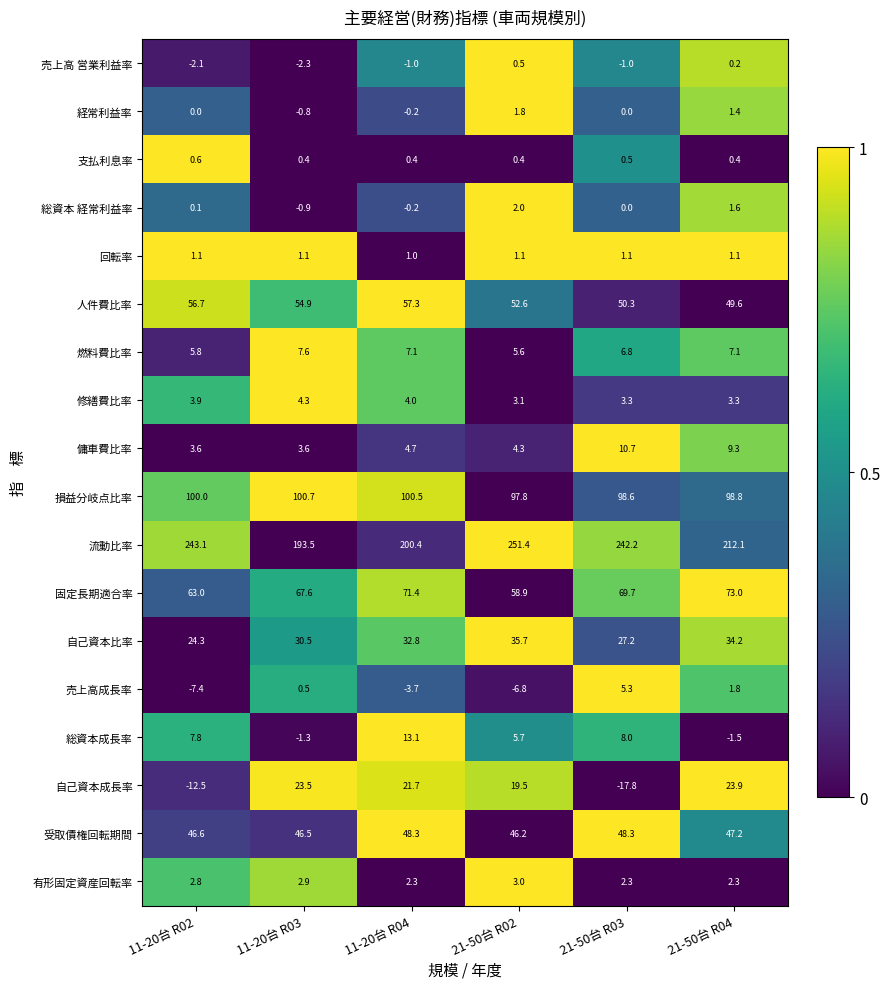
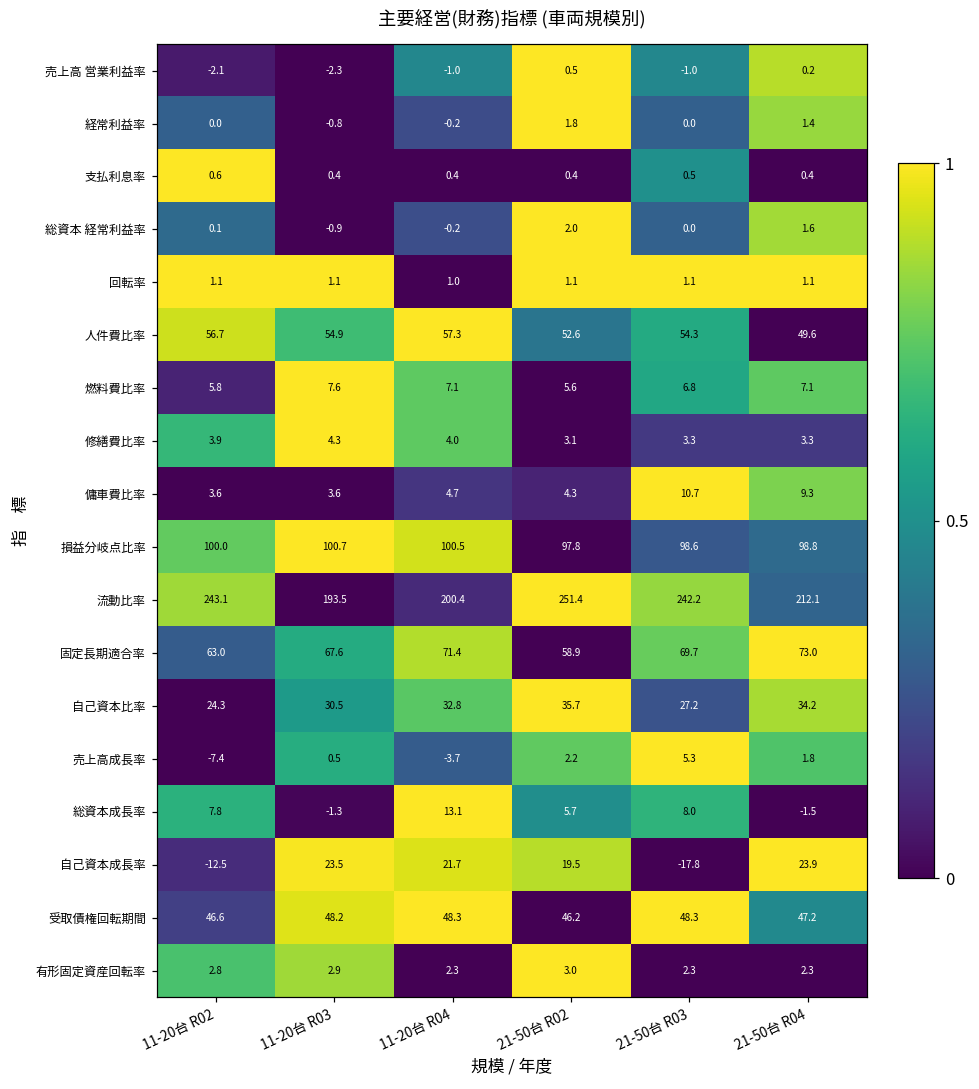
  {
    "売上高 営業利益率": {
      "11-20台 R02": -2.1,
      "11-20台 R03": -2.3,
      "11-20台 R04": -1.0,
      "21-50台 R02": 0.5,
      "21-50台 R03": -1.0,
      "21-50台 R04": 0.2
    },
    "経常利益率": {
      "11-20台 R02": 0.0,
      "11-20台 R03": -0.8,
      "11-20台 R04": -0.2,
      "21-50台 R02": 1.8,
      "21-50台 R03": 0.0,
      "21-50台 R04": 1.4
    },
    "支払利息率": {
      "11-20台 R02": 0.6,
      "11-20台 R03": 0.4,
      "11-20台 R04": 0.4,
      "21-50台 R02": 0.4,
      "21-50台 R03": 0.5,
      "21-50台 R04": 0.4
    },
    "総資本 経常利益率": {
      "11-20台 R02": 0.1,
      "11-20台 R03": -0.9,
      "11-20台 R04": -0.2,
      "21-50台 R02": 2.0,
      "21-50台 R03": 0.0,
      "21-50台 R04": 1.6
    },
    "回転率": {
      "11-20台 R02": 1.1,
      "11-20台 R03": 1.1,
      "11-20台 R04": 1.0,
      "21-50台 R02": 1.1,
      "21-50台 R03": 1.1,
      "21-50台 R04": 1.1
    },
    "人件費比率": {
      "11-20台 R02": 56.7,
      "11-20台 R03": 54.9,
      "11-20台 R04": 57.3,
      "21-50台 R02": 52.6,
-     "21-50台 R03": 50.3,
+     "21-50台 R03": 54.3,
      "21-50台 R04": 49.6
    },
    "燃料費比率": {
      "11-20台 R02": 5.8,
      "11-20台 R03": 7.6,
      "11-20台 R04": 7.1,
      "21-50台 R02": 5.6,
      "21-50台 R03": 6.8,
      "21-50台 R04": 7.1
    },
    "修繕費比率": {
      "11-20台 R02": 3.9,
      "11-20台 R03": 4.3,
      "11-20台 R04": 4.0,
      "21-50台 R02": 3.1,
      "21-50台 R03": 3.3,
      "21-50台 R04": 3.3
    },
    "傭車費比率": {
      "11-20台 R02": 3.6,
      "11-20台 R03": 3.6,
      "11-20台 R04": 4.7,
      "21-50台 R02": 4.3,
      "21-50台 R03": 10.7,
      "21-50台 R04": 9.3
    },
    "損益分岐点比率": {
      "11-20台 R02": 100.0,
      "11-20台 R03": 100.7,
      "11-20台 R04": 100.5,
      "21-50台 R02": 97.8,
      "21-50台 R03": 98.6,
      "21-50台 R04": 98.8
    },
    "流動比率": {
      "11-20台 R02": 243.1,
      "11-20台 R03": 193.5,
      "11-20台 R04": 200.4,
      "21-50台 R02": 251.4,
      "21-50台 R03": 242.2,
      "21-50台 R04": 212.1
    },
    "固定長期適合率": {
      "11-20台 R02": 63.0,
      "11-20台 R03": 67.6,
      "11-20台 R04": 71.4,
      "21-50台 R02": 58.9,
      "21-50台 R03": 69.7,
      "21-50台 R04": 73.0
    },
    "自己資本比率": {
      "11-20台 R02": 24.3,
      "11-20台 R03": 30.5,
      "11-20台 R04": 32.8,
      "21-50台 R02": 35.7,
      "21-50台 R03": 27.2,
      "21-50台 R04": 34.2
    },
    "売上高成長率": {
      "11-20台 R02": -7.4,
      "11-20台 R03": 0.5,
      "11-20台 R04": -3.7,
-     "21-50台 R02": -6.8,
+     "21-50台 R02": 2.2,
      "21-50台 R03": 5.3,
      "21-50台 R04": 1.8
    },
    "総資本成長率": {
      "11-20台 R02": 7.8,
      "11-20台 R03": -1.3,
      "11-20台 R04": 13.1,
      "21-50台 R02": 5.7,
      "21-50台 R03": 8.0,
      "21-50台 R04": -1.5
    },
    "自己資本成長率": {
      "11-20台 R02": -12.5,
      "11-20台 R03": 23.5,
      "11-20台 R04": 21.7,
      "21-50台 R02": 19.5,
      "21-50台 R03": -17.8,
      "21-50台 R04": 23.9
    },
    "受取債権回転期間": {
      "11-20台 R02": 46.6,
-     "11-20台 R03": 46.5,
+     "11-20台 R03": 48.2,
      "11-20台 R04": 48.3,
      "21-50台 R02": 46.2,
      "21-50台 R03": 48.3,
      "21-50台 R04": 47.2
    },
    "有形固定資産回転率": {
      "11-20台 R02": 2.8,
      "11-20台 R03": 2.9,
      "11-20台 R04": 2.3,
      "21-50台 R02": 3.0,
      "21-50台 R03": 2.3,
      "21-50台 R04": 2.3
    }
  }
